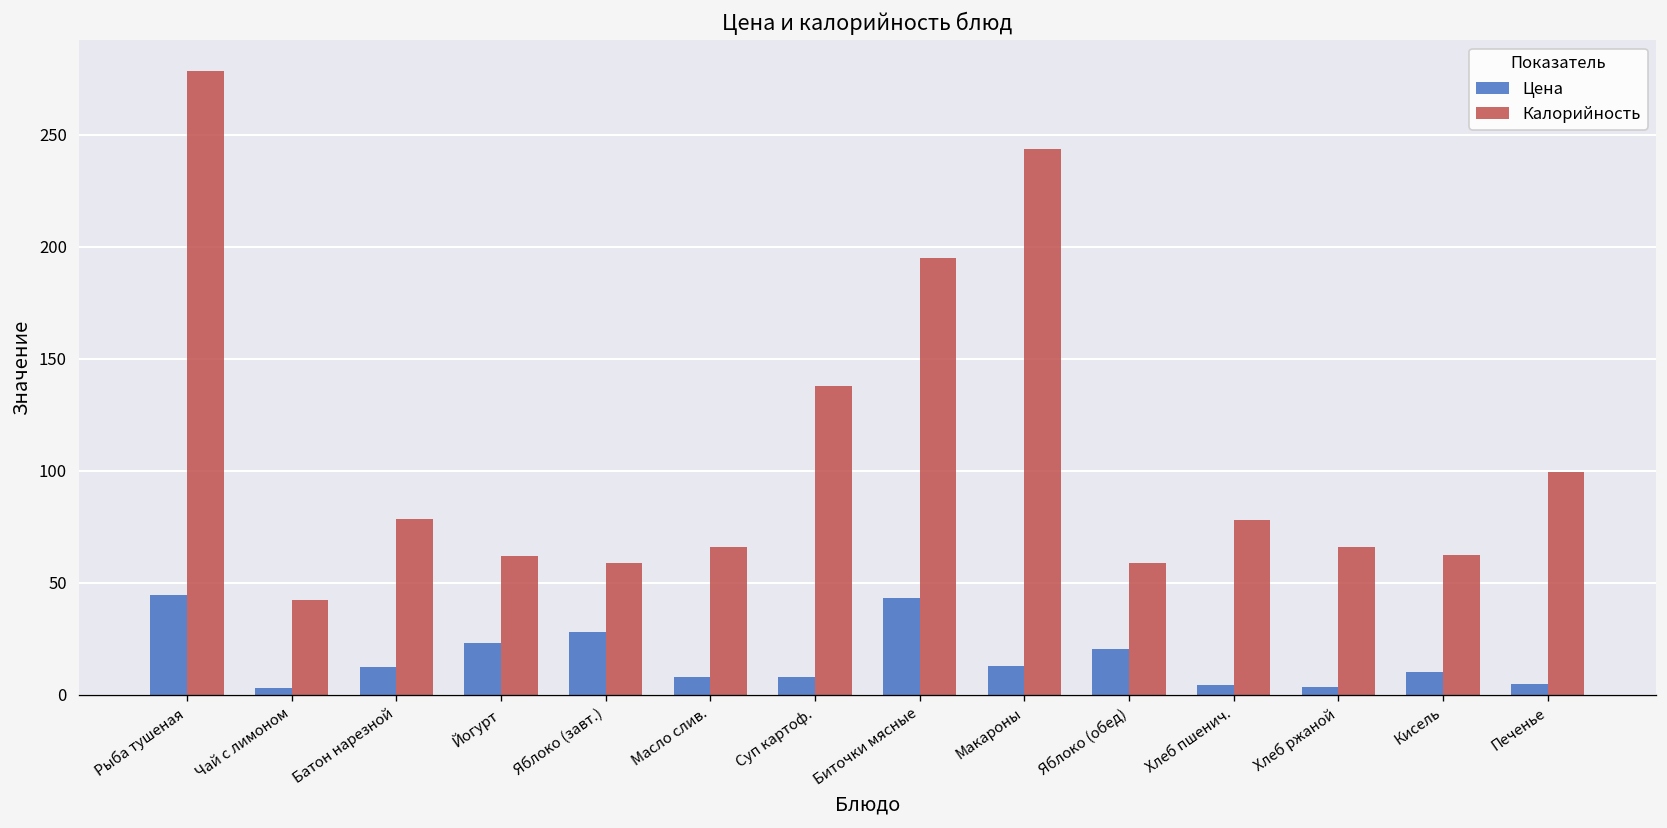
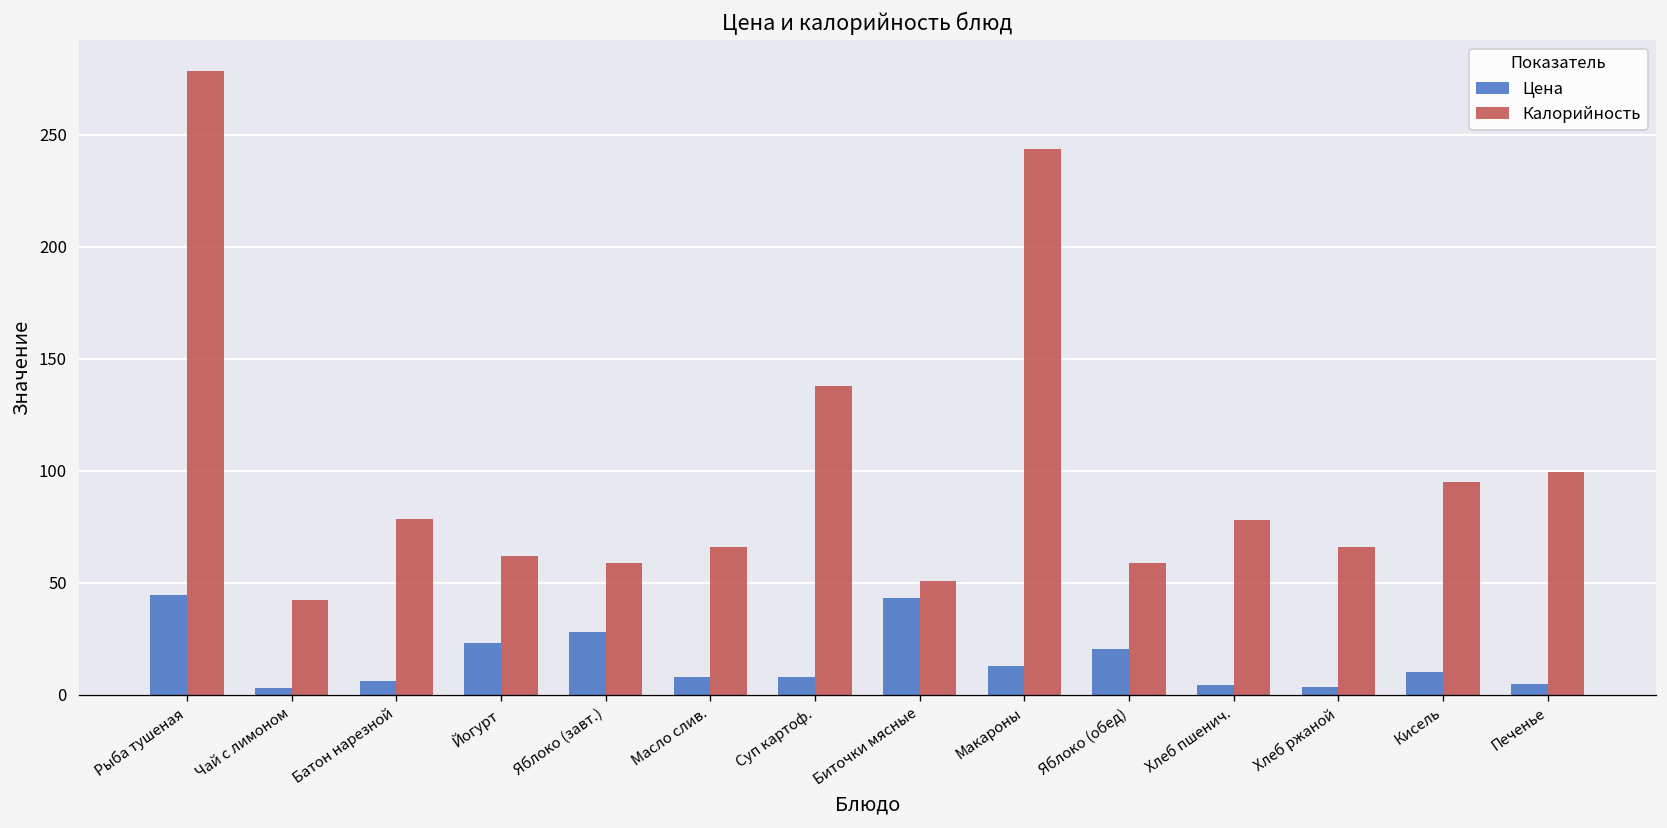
  {
    "Цена": {
      "Рыба тушеная": 44,
      "Чай с лимоном": 3,
-     "Батон нарезной": 12,
+     "Батон нарезной": 6,
      "Йогурт": 23,
      "Яблоко (завт.)": 28,
      "Масло слив.": 8,
      "Суп картоф.": 8,
      "Биточки мясные": 43,
      "Макароны": 13,
      "Яблоко (обед)": 20,
      "Хлеб пшенич.": 4,
      "Хлеб ржаной": 3,
      "Кисель": 10,
      "Печенье": 5
    },
    "Калорийность": {
      "Рыба тушеная": 278,
      "Чай с лимоном": 42,
      "Батон нарезной": 79,
      "Йогурт": 62,
      "Яблоко (завт.)": 59,
      "Масло слив.": 66,
      "Суп картоф.": 138,
-     "Биточки мясные": 195,
+     "Биточки мясные": 51,
      "Макароны": 244,
      "Яблоко (обед)": 59,
      "Хлеб пшенич.": 78,
      "Хлеб ржаной": 66,
-     "Кисель": 62,
+     "Кисель": 95,
      "Печенье": 99
    }
  }
